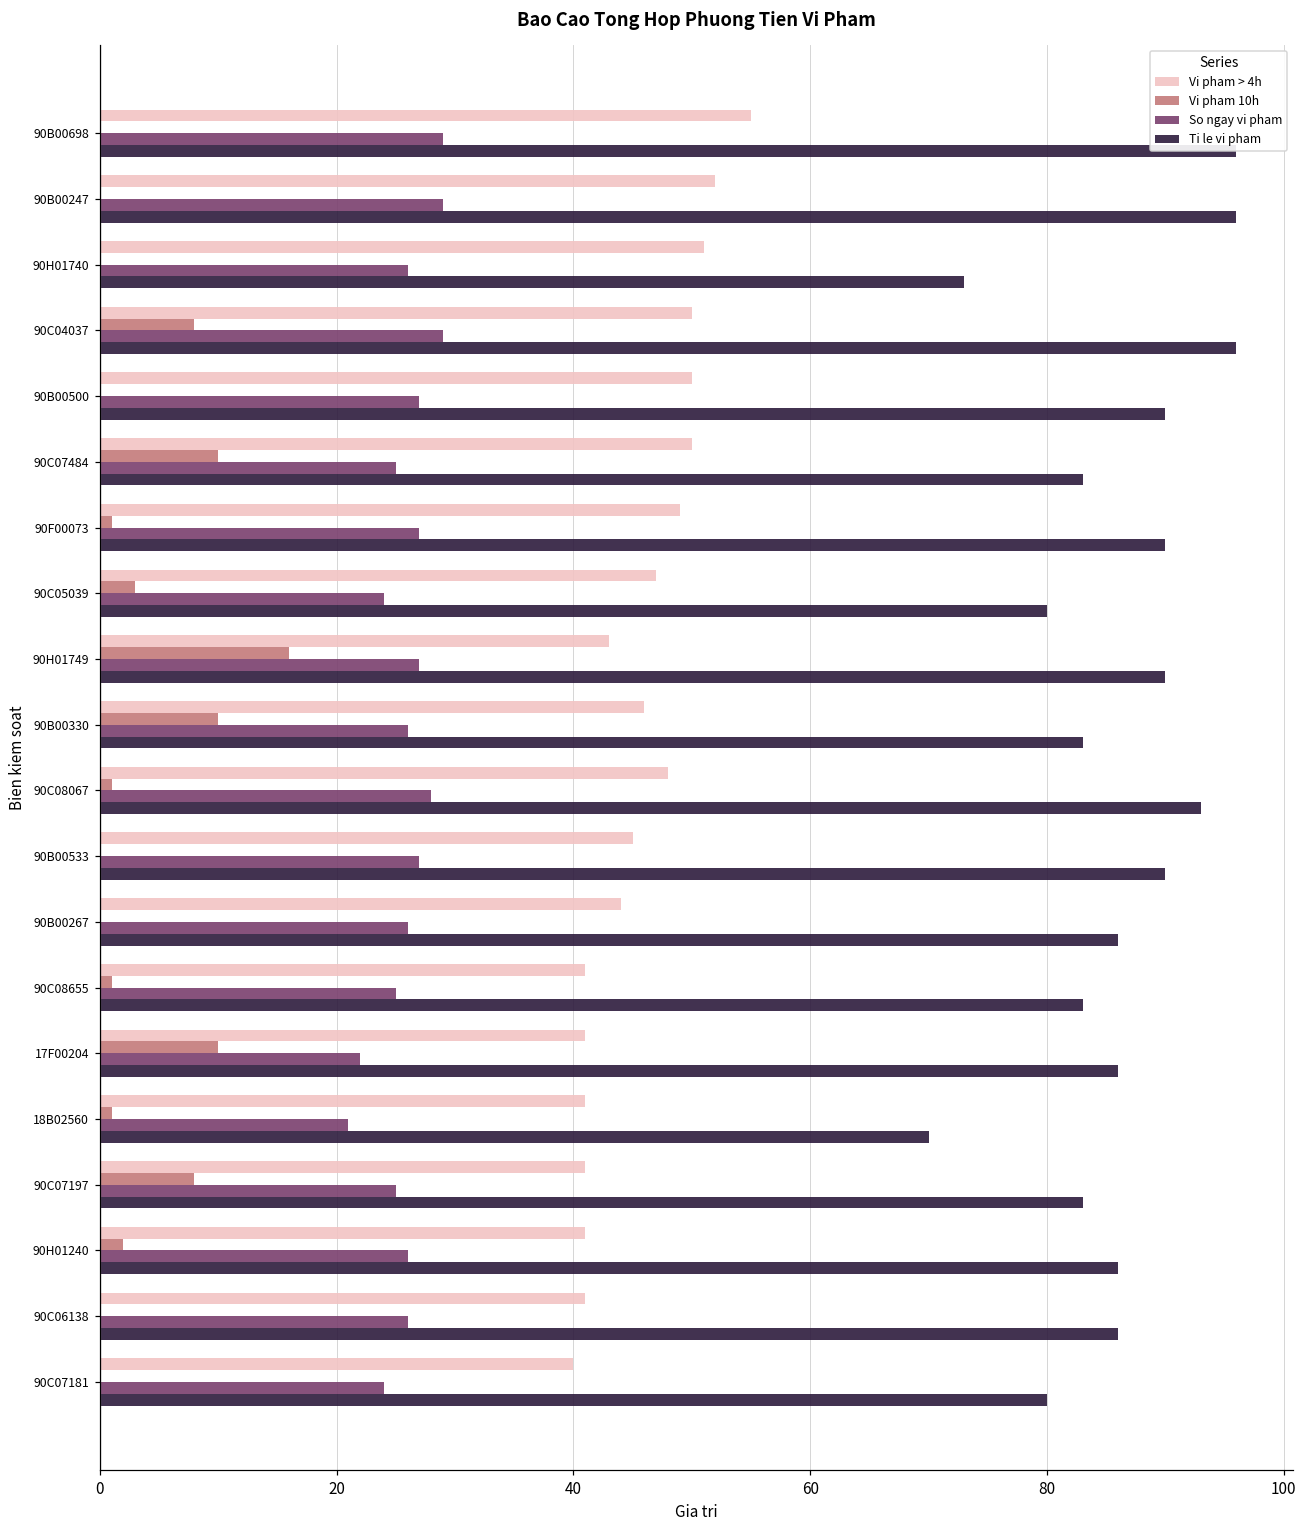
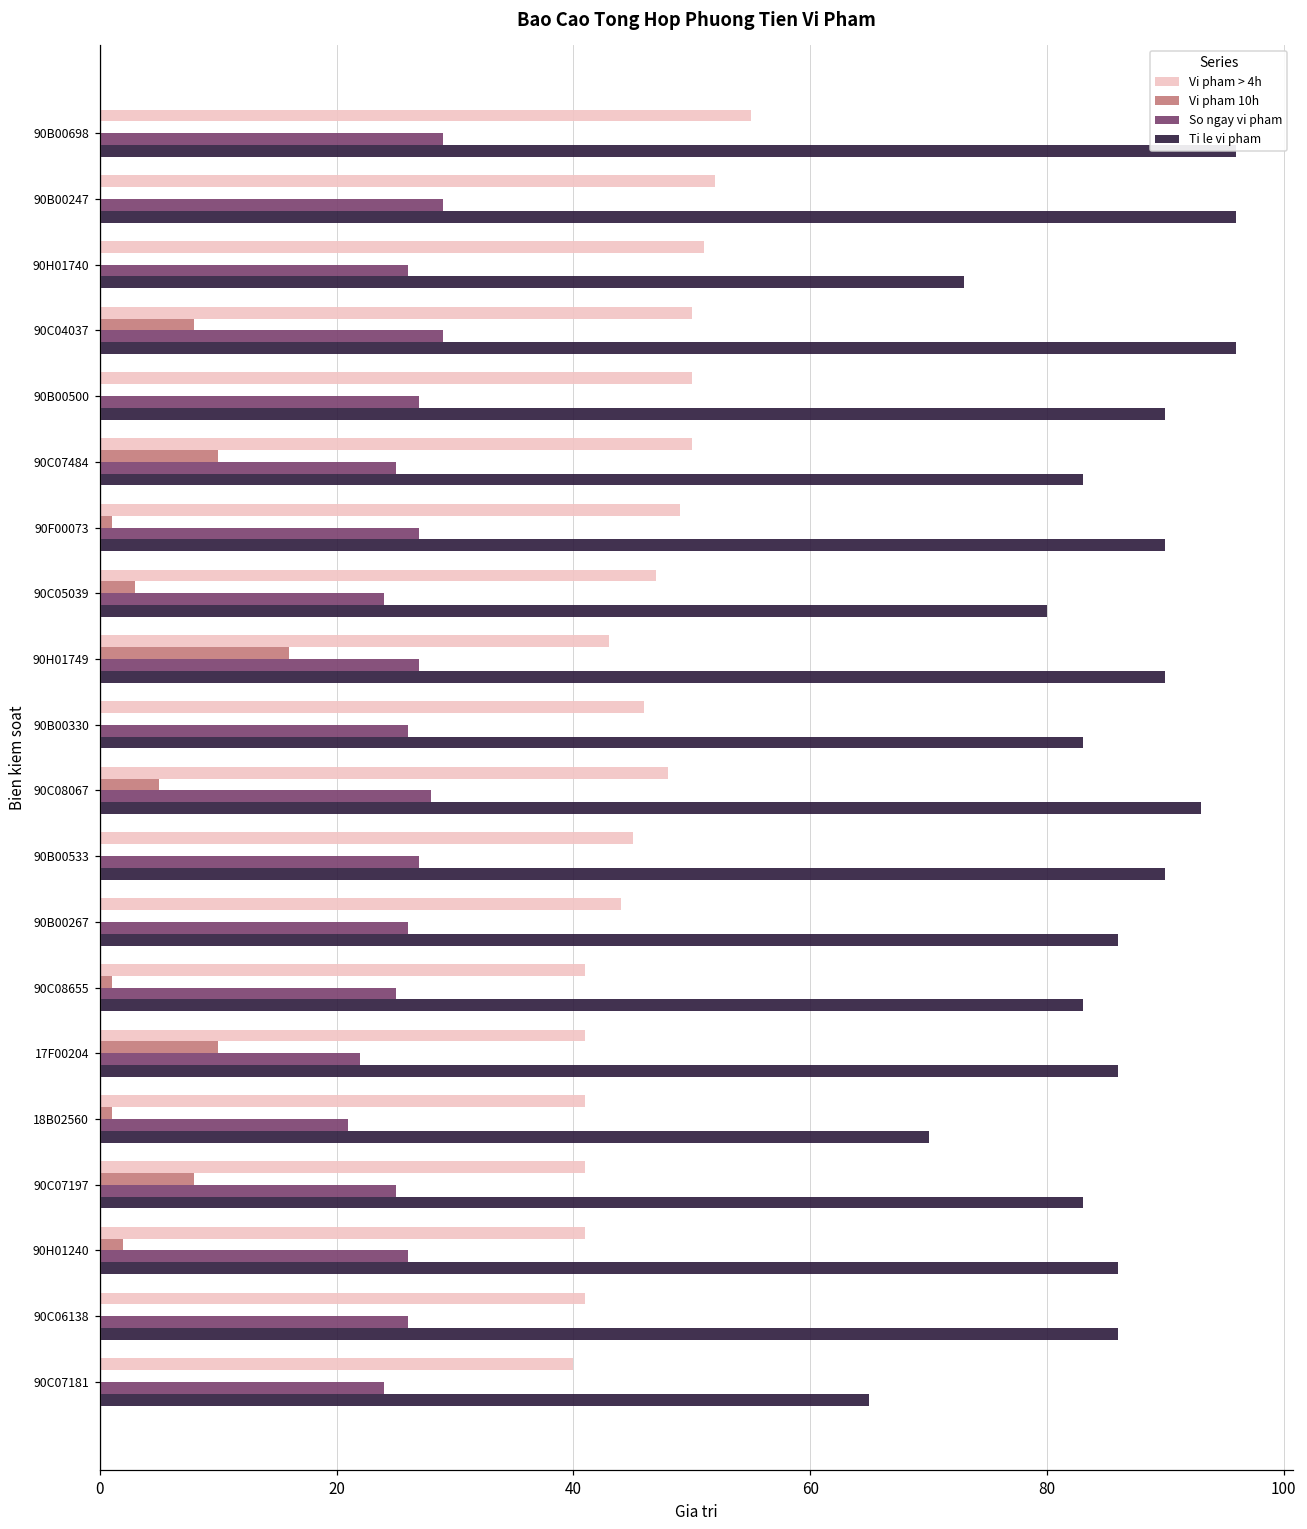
  {
    "Vi pham > 4h": {
      "90B00698": 55,
      "90B00247": 52,
      "90H01740": 51,
      "90C04037": 50,
      "90B00500": 50,
      "90C07484": 50,
      "90F00073": 49,
      "90C05039": 47,
      "90H01749": 43,
      "90B00330": 46,
      "90C08067": 48,
      "90B00533": 45,
      "90B00267": 44,
      "90C08655": 41,
      "17F00204": 41,
      "18B02560": 41,
      "90C07197": 41,
      "90H01240": 41,
      "90C06138": 41,
      "90C07181": 40
    },
    "Vi pham 10h": {
      "90B00698": 0,
      "90B00247": 0,
      "90H01740": 0,
      "90C04037": 8,
      "90B00500": 0,
      "90C07484": 10,
      "90F00073": 1,
      "90C05039": 3,
      "90H01749": 16,
-     "90B00330": 10,
-     "90C08067": 1,
+     "90B00330": 0,
+     "90C08067": 5,
      "90B00533": 0,
      "90B00267": 0,
      "90C08655": 1,
      "17F00204": 10,
      "18B02560": 1,
      "90C07197": 8,
      "90H01240": 2,
      "90C06138": 0,
      "90C07181": 0
    },
    "So ngay vi pham": {
      "90B00698": 29,
      "90B00247": 29,
      "90H01740": 26,
      "90C04037": 29,
      "90B00500": 27,
      "90C07484": 25,
      "90F00073": 27,
      "90C05039": 24,
      "90H01749": 27,
      "90B00330": 26,
      "90C08067": 28,
      "90B00533": 27,
      "90B00267": 26,
      "90C08655": 25,
      "17F00204": 22,
      "18B02560": 21,
      "90C07197": 25,
      "90H01240": 26,
      "90C06138": 26,
      "90C07181": 24
    },
    "Ti le vi pham": {
      "90B00698": 96,
      "90B00247": 96,
      "90H01740": 73,
      "90C04037": 96,
      "90B00500": 90,
      "90C07484": 83,
      "90F00073": 90,
      "90C05039": 80,
      "90H01749": 90,
      "90B00330": 83,
      "90C08067": 93,
      "90B00533": 90,
      "90B00267": 86,
      "90C08655": 83,
      "17F00204": 86,
      "18B02560": 70,
      "90C07197": 83,
      "90H01240": 86,
      "90C06138": 86,
-     "90C07181": 80
+     "90C07181": 65
    }
  }
